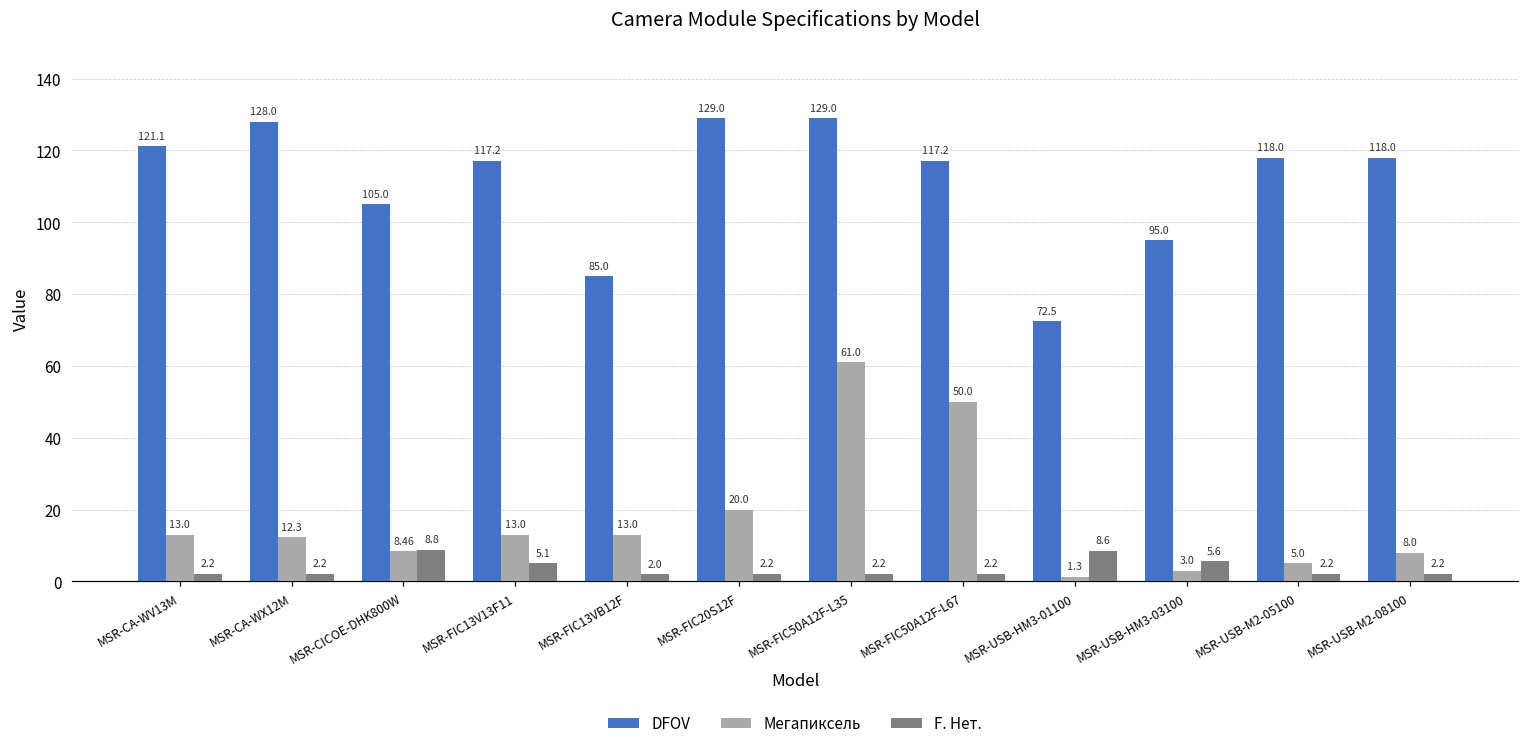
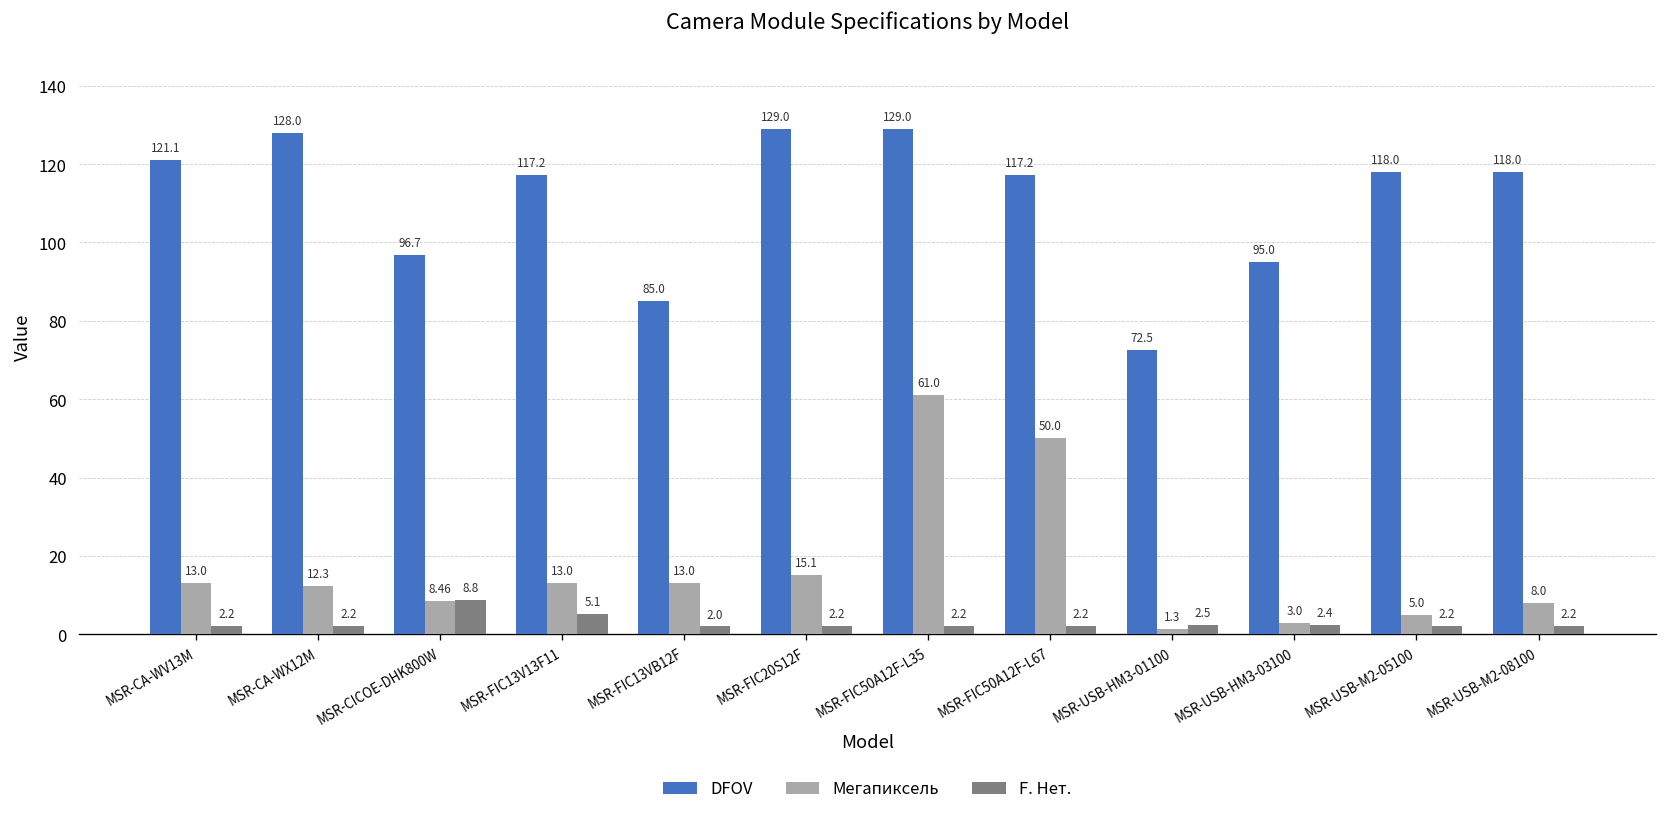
  {
    "DFOV": {
      "MSR-CA-WV13M": 121.1,
      "MSR-CA-WX12M": 128.0,
-     "MSR-CICOE-DHK800W": 105.0,
+     "MSR-CICOE-DHK800W": 96.7,
      "MSR-FIC13V13F11": 117.2,
      "MSR-FIC13VB12F": 85.0,
      "MSR-FIC20S12F": 129.0,
      "MSR-FIC50A12F-L35": 129.0,
      "MSR-FIC50A12F-L67": 117.2,
      "MSR-USB-HM3-01100": 72.5,
      "MSR-USB-HM3-03100": 95.0,
      "MSR-USB-M2-05100": 118.0,
      "MSR-USB-M2-08100": 118.0
    },
    "Мегапиксель": {
      "MSR-CA-WV13M": 13.0,
      "MSR-CA-WX12M": 12.3,
      "MSR-CICOE-DHK800W": 8.46,
      "MSR-FIC13V13F11": 13.0,
      "MSR-FIC13VB12F": 13.0,
-     "MSR-FIC20S12F": 20.0,
+     "MSR-FIC20S12F": 15.1,
      "MSR-FIC50A12F-L35": 61.0,
      "MSR-FIC50A12F-L67": 50.0,
      "MSR-USB-HM3-01100": 1.3,
      "MSR-USB-HM3-03100": 3.0,
      "MSR-USB-M2-05100": 5.0,
      "MSR-USB-M2-08100": 8.0
    },
    "F. Нет.": {
      "MSR-CA-WV13M": 2.2,
      "MSR-CA-WX12M": 2.2,
      "MSR-CICOE-DHK800W": 8.8,
      "MSR-FIC13V13F11": 5.1,
      "MSR-FIC13VB12F": 2.0,
      "MSR-FIC20S12F": 2.2,
      "MSR-FIC50A12F-L35": 2.2,
      "MSR-FIC50A12F-L67": 2.2,
-     "MSR-USB-HM3-01100": 8.6,
-     "MSR-USB-HM3-03100": 5.6,
+     "MSR-USB-HM3-01100": 2.5,
+     "MSR-USB-HM3-03100": 2.4,
      "MSR-USB-M2-05100": 2.2,
      "MSR-USB-M2-08100": 2.2
    }
  }
